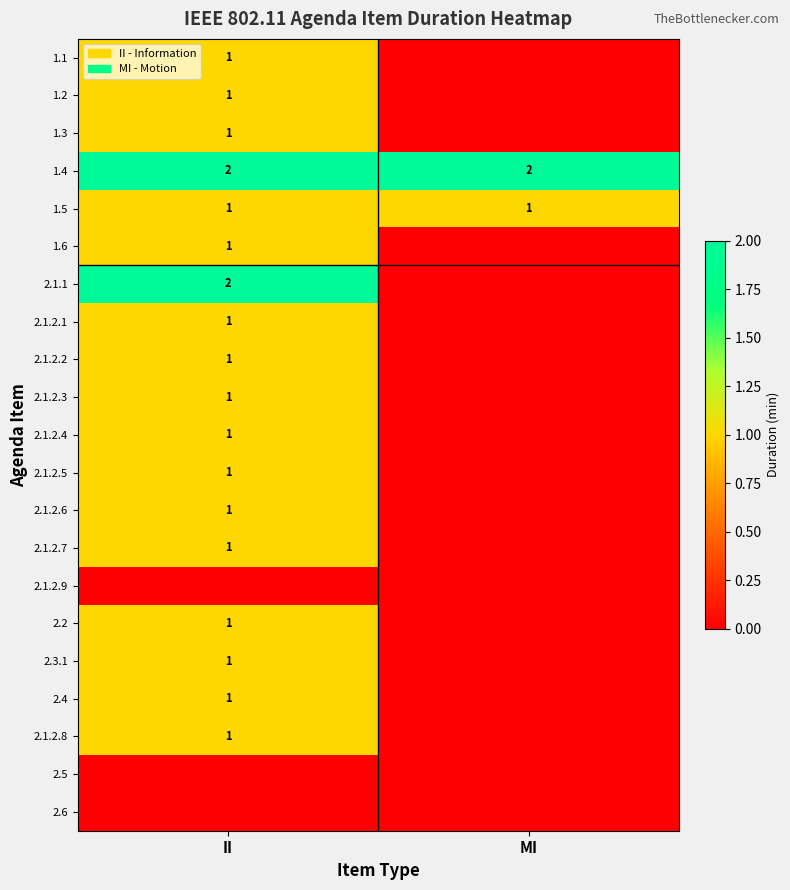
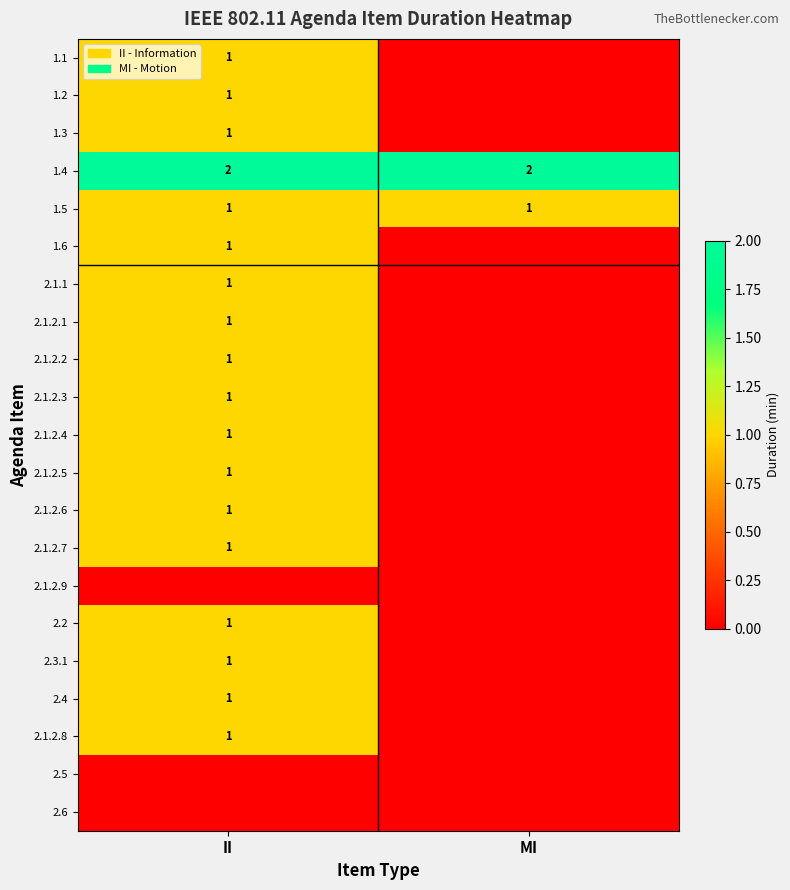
  {
    "1.1": {
      "II": 1
    },
    "1.2": {
      "II": 1
    },
    "1.3": {
      "II": 1
    },
    "1.4": {
      "II": 2,
      "MI": 2
    },
    "1.5": {
      "II": 1,
      "MI": 1
    },
    "1.6": {
      "II": 1
    },
    "2.1.1": {
-     "II": 2
+     "II": 1
    },
    "2.1.2.1": {
      "II": 1
    },
    "2.1.2.2": {
      "II": 1
    },
    "2.1.2.3": {
      "II": 1
    },
    "2.1.2.4": {
      "II": 1
    },
    "2.1.2.5": {
      "II": 1
    },
    "2.1.2.6": {
      "II": 1
    },
    "2.1.2.7": {
      "II": 1
    },
    "2.2": {
      "II": 1
    },
    "2.3.1": {
      "II": 1
    },
    "2.4": {
      "II": 1
    },
    "2.1.2.8": {
      "II": 1
    }
  }
